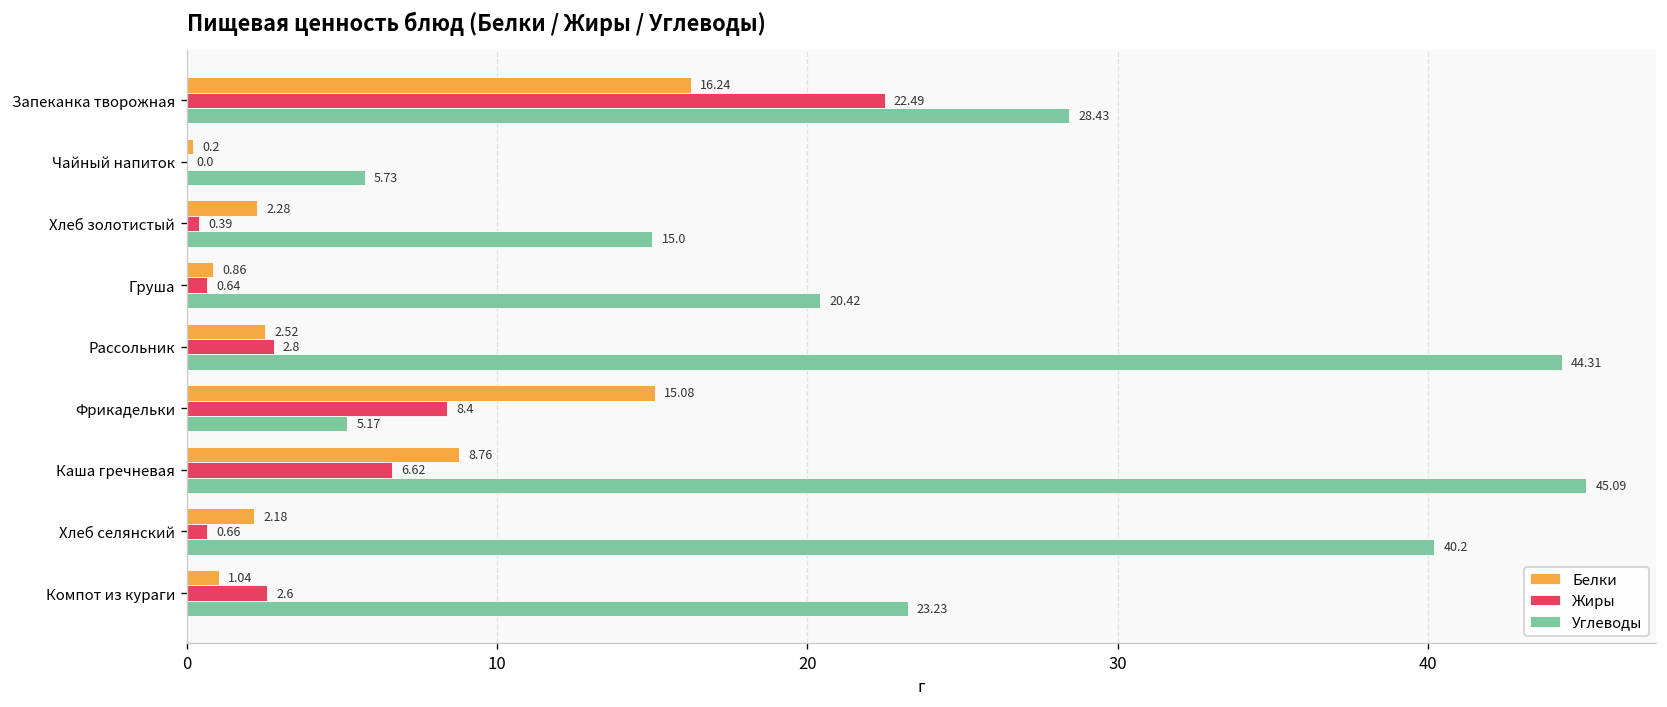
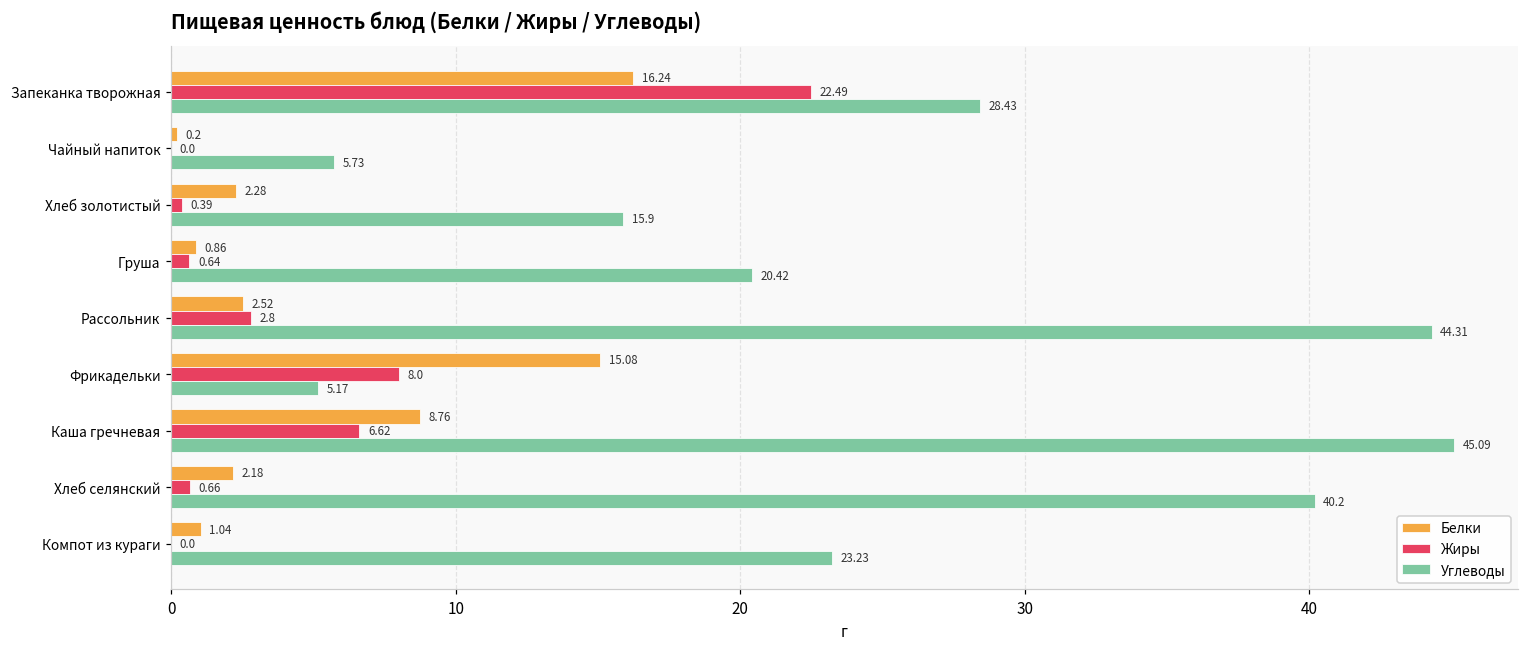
  {
    "Белки": {
      "Запеканка творожная": 16.24,
      "Чайный напиток": 0.2,
      "Хлеб золотистый": 2.28,
      "Груша": 0.86,
      "Рассольник": 2.52,
      "Фрикадельки": 15.08,
      "Каша гречневая": 8.76,
      "Хлеб селянский": 2.18,
      "Компот из кураги": 1.04
    },
    "Жиры": {
      "Запеканка творожная": 22.49,
      "Чайный напиток": 0.0,
      "Хлеб золотистый": 0.39,
      "Груша": 0.64,
      "Рассольник": 2.8,
-     "Фрикадельки": 8.4,
+     "Фрикадельки": 8.0,
      "Каша гречневая": 6.62,
      "Хлеб селянский": 0.66,
-     "Компот из кураги": 2.6
+     "Компот из кураги": 0.0
    },
    "Углеводы": {
      "Запеканка творожная": 28.43,
      "Чайный напиток": 5.73,
-     "Хлеб золотистый": 15.0,
+     "Хлеб золотистый": 15.9,
      "Груша": 20.42,
      "Рассольник": 44.31,
      "Фрикадельки": 5.17,
      "Каша гречневая": 45.09,
      "Хлеб селянский": 40.2,
      "Компот из кураги": 23.23
    }
  }
